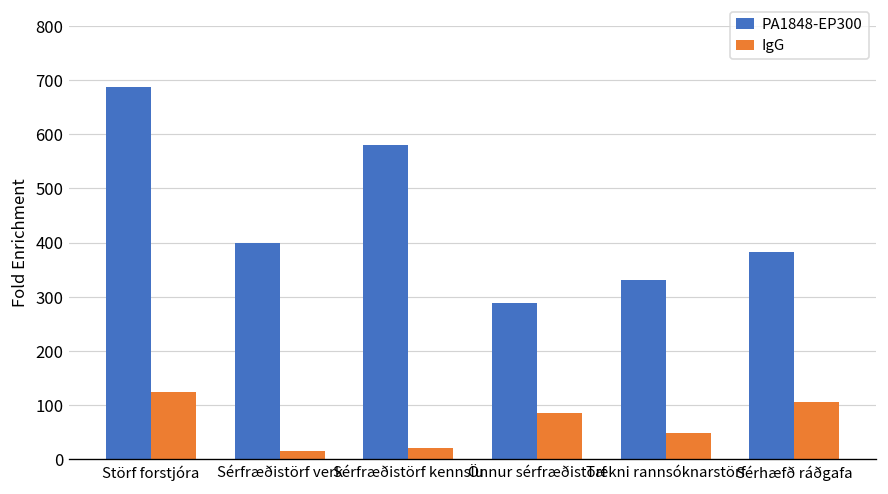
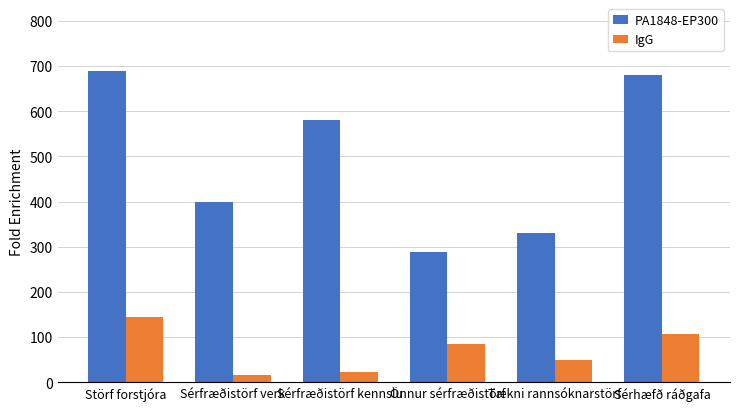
  {
    "PA1848-EP300": {
      "Störf forstjóra": 690,
      "Sérfræðistörf verk": 400,
      "Sérfræðistörf kennslu": 580,
      "Önnur sérfræðistörf": 290,
      "Tækni rannsóknarstörf": 330,
-     "Sérhæfð ráðgafa": 380
+     "Sérhæfð ráðgafa": 680
    },
    "IgG": {
-     "Störf forstjóra": 130,
+     "Störf forstjóra": 150,
      "Sérfræðistörf verk": 20,
      "Sérfræðistörf kennslu": 20,
      "Önnur sérfræðistörf": 90,
      "Tækni rannsóknarstörf": 50,
      "Sérhæfð ráðgafa": 110
    }
  }
